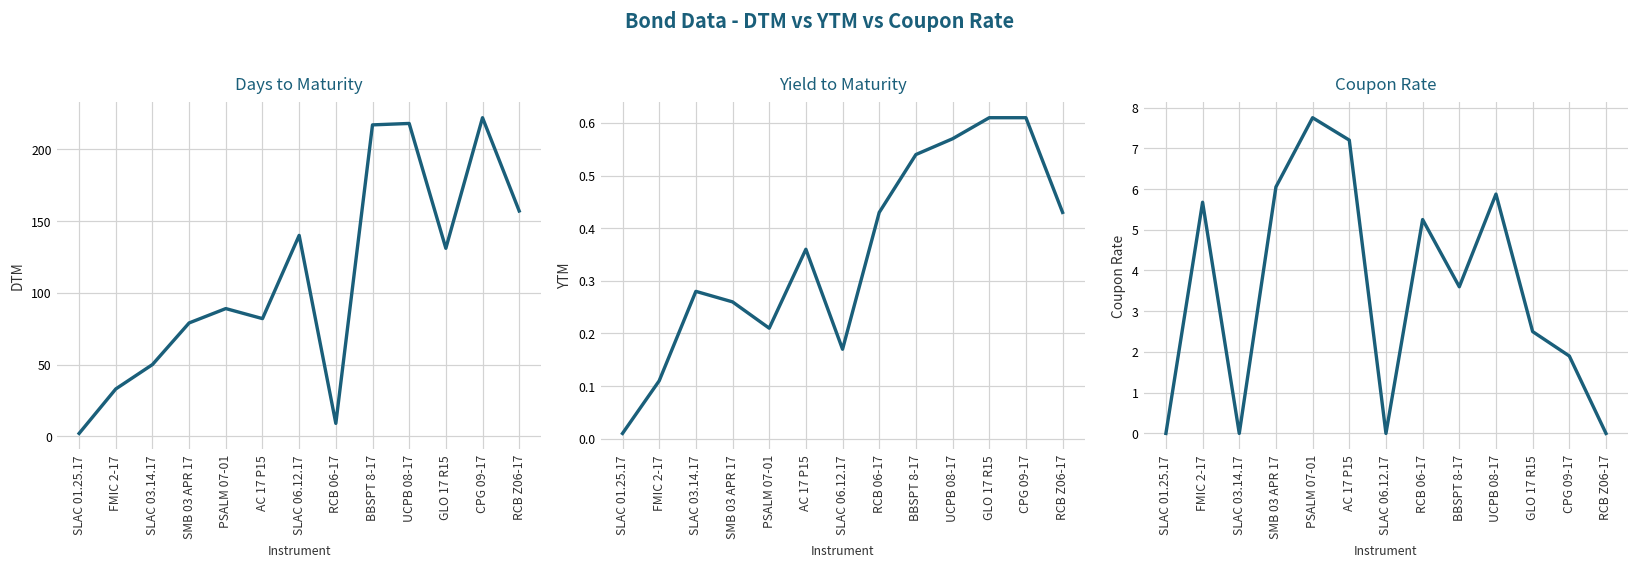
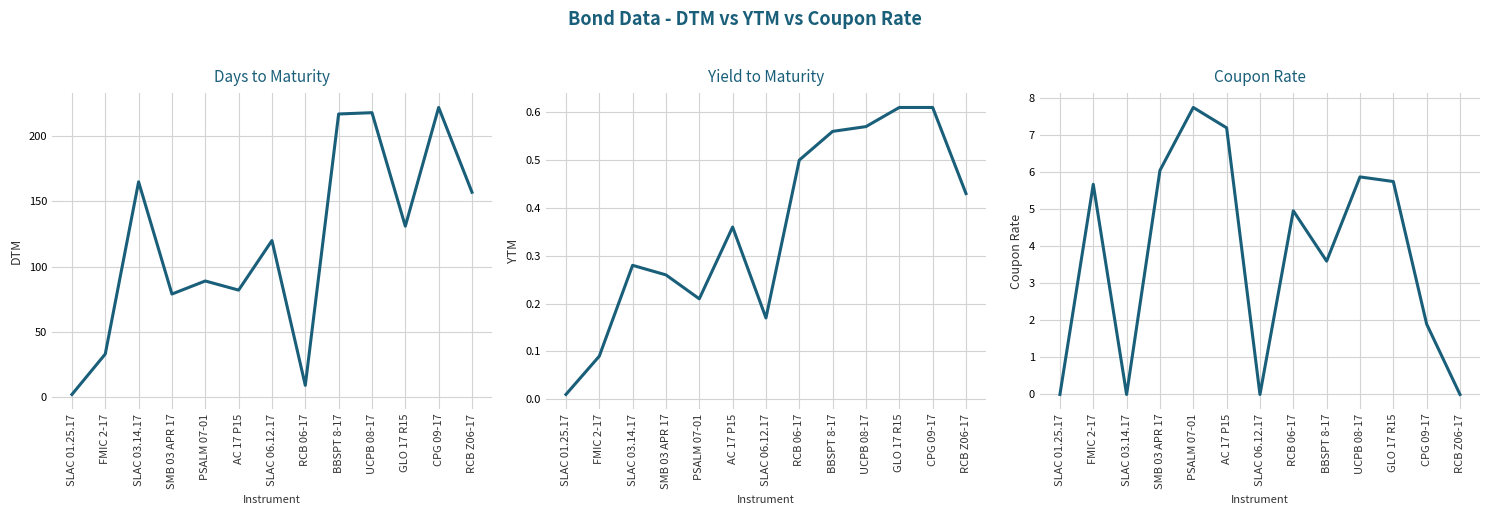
  {
    "Days to Maturity": {
      "SLAC 01.25.17": 2,
      "FMIC 2-17": 33,
-     "SLAC 03.14.17": 50,
+     "SLAC 03.14.17": 165,
      "SMB 03 APR 17": 79,
      "PSALM 07-01": 89,
      "AC 17 P15": 82,
-     "SLAC 06.12.17": 140,
+     "SLAC 06.12.17": 120,
      "RCB 06-17": 9,
      "BBSPT 8-17": 217,
      "UCPB 08-17": 218,
      "GLO 17 R15": 131,
      "CPG 09-17": 222,
      "RCB Z06-17": 157
    },
    "Yield to Maturity": {
      "SLAC 01.25.17": 0.01,
-     "FMIC 2-17": 0.11,
+     "FMIC 2-17": 0.09,
      "SLAC 03.14.17": 0.28,
      "SMB 03 APR 17": 0.26,
      "PSALM 07-01": 0.21,
      "AC 17 P15": 0.36,
      "SLAC 06.12.17": 0.17,
-     "RCB 06-17": 0.43,
-     "BBSPT 8-17": 0.54,
+     "RCB 06-17": 0.50,
+     "BBSPT 8-17": 0.56,
      "UCPB 08-17": 0.57,
      "GLO 17 R15": 0.61,
      "CPG 09-17": 0.61,
      "RCB Z06-17": 0.43
    },
    "Coupon Rate": {
      "SLAC 01.25.17": 0.0,
      "FMIC 2-17": 5.7,
      "SLAC 03.14.17": 0.0,
      "SMB 03 APR 17": 6.1,
      "PSALM 07-01": 7.8,
      "AC 17 P15": 7.2,
      "SLAC 06.12.17": 0.0,
-     "RCB 06-17": 5.3,
+     "RCB 06-17": 5.0,
      "BBSPT 8-17": 3.6,
      "UCPB 08-17": 5.9,
-     "GLO 17 R15": 2.5,
+     "GLO 17 R15": 5.8,
      "CPG 09-17": 1.9,
      "RCB Z06-17": 0.0
    }
  }
